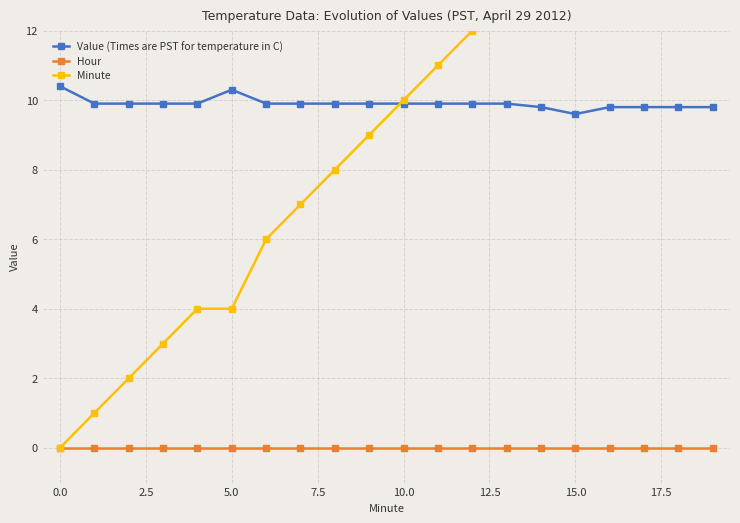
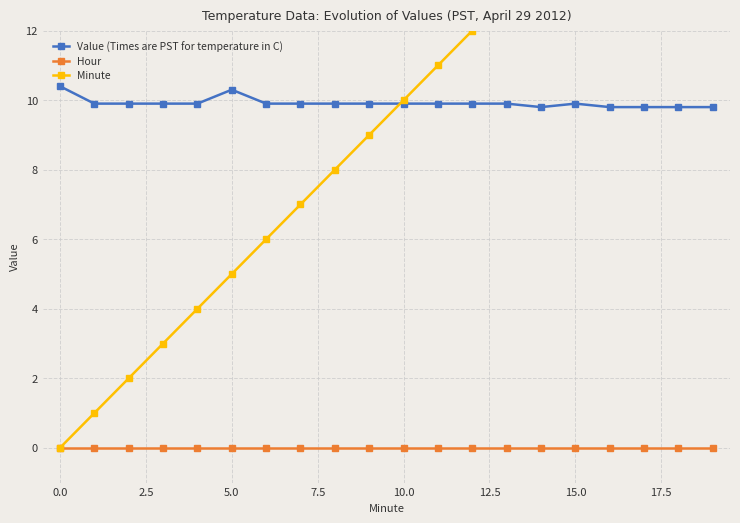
  {
    "Value (Times are PST for temperature in C)": {
      "0.0": 10.4,
      "5.0": 10.3,
      "10.0": 9.9,
-     "15.0": 9.6
+     "15.0": 9.9
    },
    "Hour": {
      "5.0": 0.0,
      "10.0": 0.0,
      "15.0": 0.0
    },
    "Minute": {
-     "5.0": 4,
+     "5.0": 5,
      "10.0": 10
    }
  }
